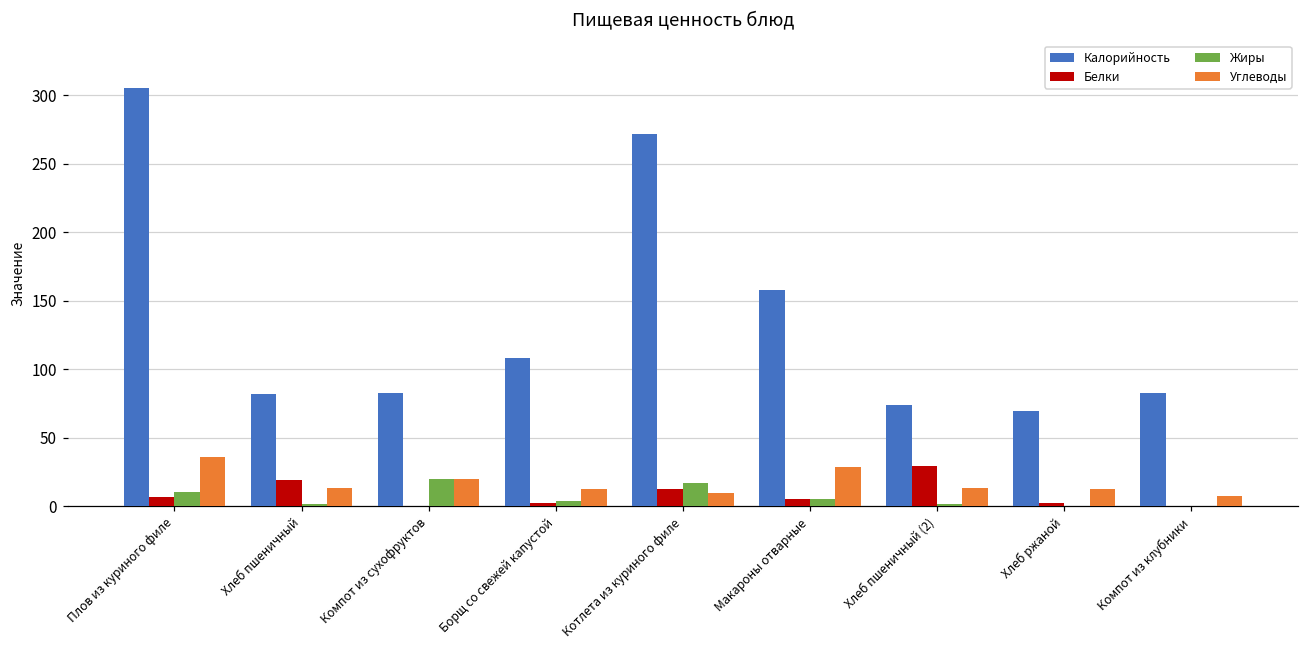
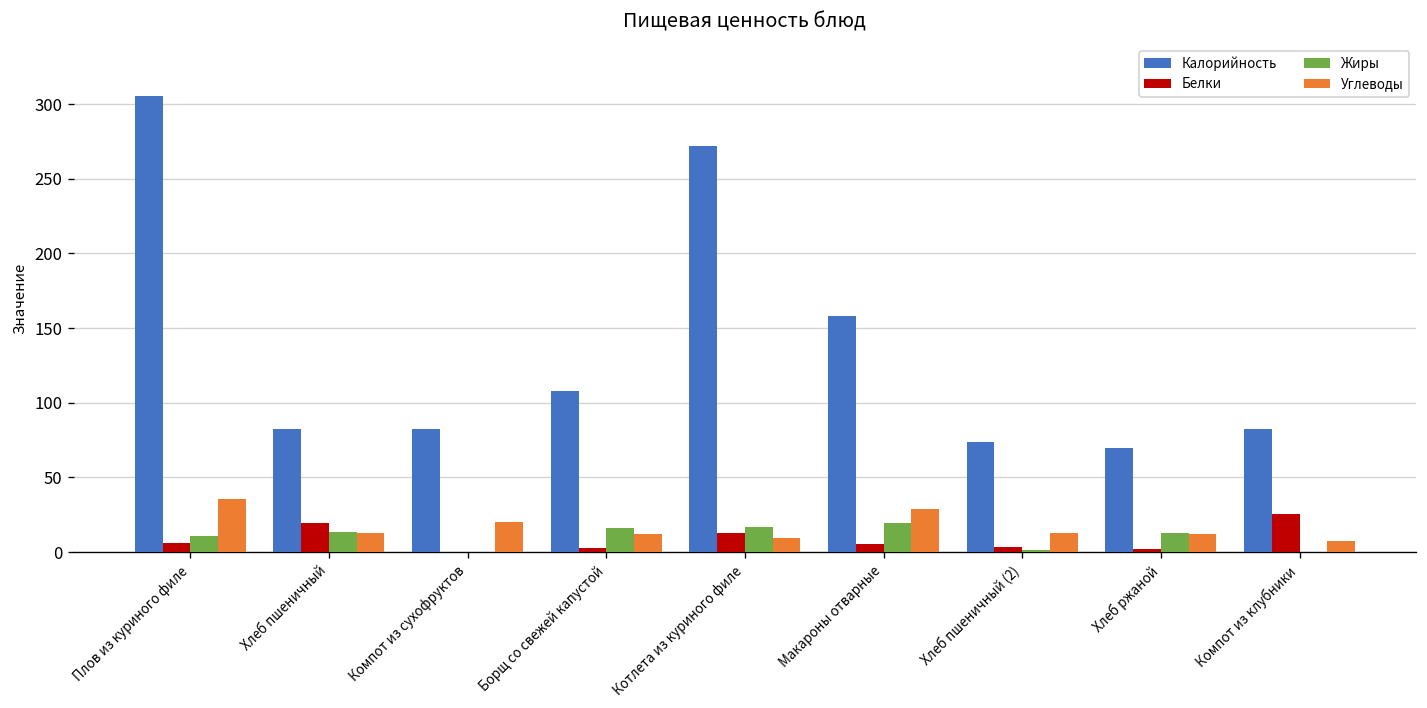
  {
    "Калорийность": {
      "Плов из куриного филе": 305,
      "Хлеб пшеничный": 82,
      "Компот из сухофруктов": 83,
      "Борщ со свежей капустой": 108,
      "Котлета из куриного филе": 272,
      "Макароны отварные": 158,
      "Хлеб пшеничный (2)": 74,
      "Хлеб ржаной": 70,
      "Компот из клубники": 83
    },
    "Белки": {
      "Плов из куриного филе": 6,
      "Хлеб пшеничный": 19,
      "Борщ со свежей капустой": 2,
      "Котлета из куриного филе": 12,
      "Макароны отварные": 5,
-     "Хлеб пшеничный (2)": 29,
-     "Компот из клубники": 0
+     "Хлеб пшеничный (2)": 3,
+     "Компот из клубники": 26
    },
    "Жиры": {
      "Плов из куриного филе": 10,
-     "Хлеб пшеничный": 1,
-     "Компот из сухофруктов": 20,
-     "Борщ со свежей капустой": 4,
+     "Хлеб пшеничный": 14,
+     "Компот из сухофруктов": 0,
+     "Борщ со свежей капустой": 16,
      "Котлета из куриного филе": 16,
-     "Макароны отварные": 5,
-     "Хлеб ржаной": 0
+     "Макароны отварные": 20,
+     "Хлеб ржаной": 13
    },
    "Углеводы": {
      "Плов из куриного филе": 36,
      "Хлеб пшеничный": 13,
      "Компот из сухофруктов": 20,
      "Борщ со свежей капустой": 12,
      "Котлета из куриного филе": 10,
      "Макароны отварные": 29,
      "Хлеб пшеничный (2)": 13,
      "Хлеб ржаной": 12,
      "Компот из клубники": 8
    }
  }
